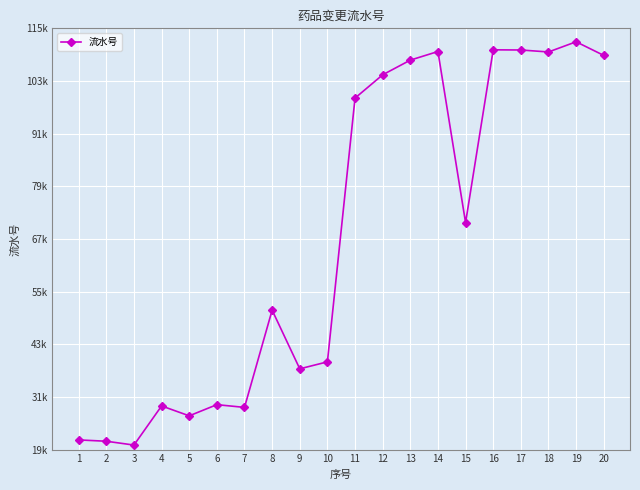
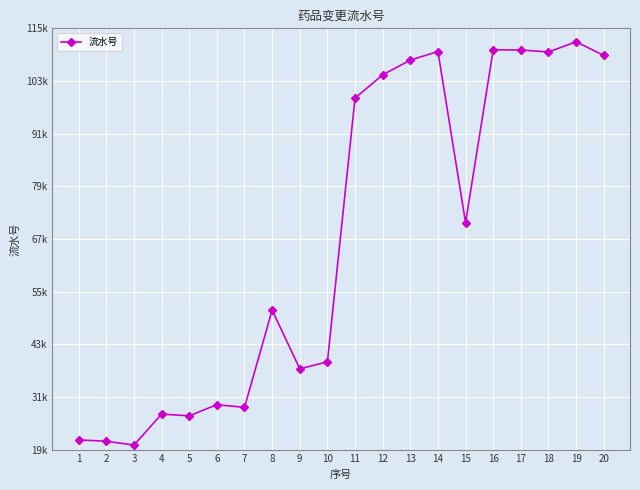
  {
    "1": 21000,
    "2": 21000,
    "3": 20000,
-   "4": 29000,
+   "4": 27000,
    "5": 27000,
    "6": 29000,
    "7": 29000,
    "8": 51000,
    "9": 37000,
    "10": 39000,
    "11": 99000,
    "12": 104000,
    "13": 108000,
    "14": 110000,
    "15": 71000,
    "16": 110000,
    "17": 110000,
    "18": 110000,
    "19": 112000,
    "20": 109000
  }
